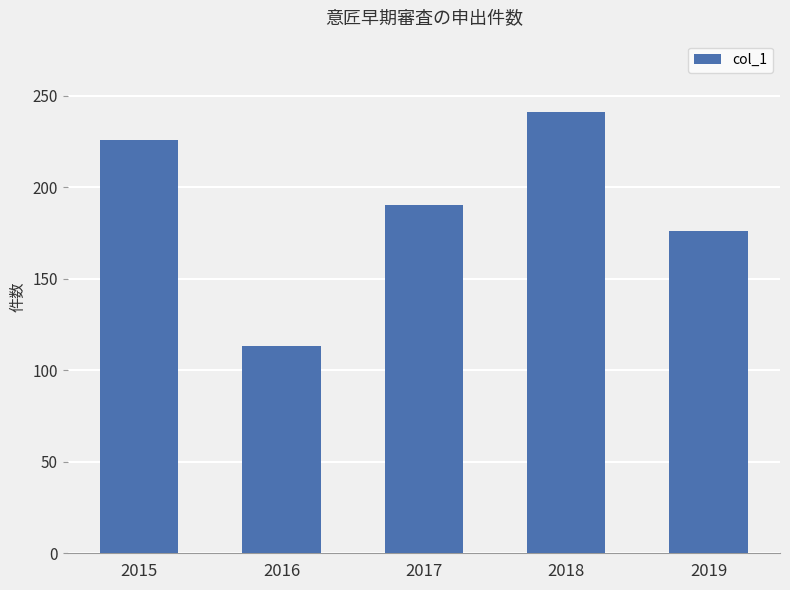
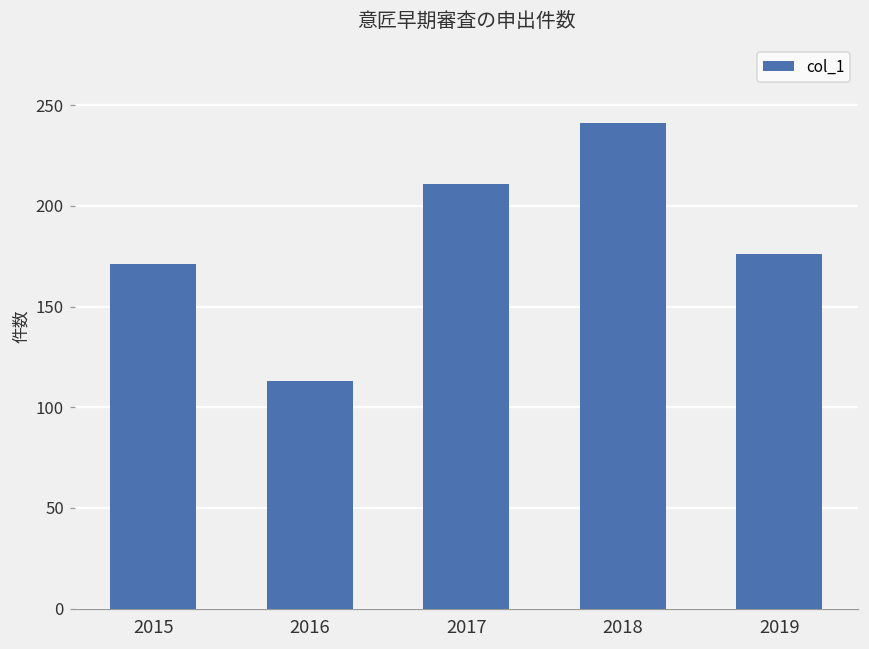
  {
-   "2015": 226,
+   "2015": 171,
    "2016": 113,
-   "2017": 190,
+   "2017": 211,
    "2018": 241,
    "2019": 176
  }
